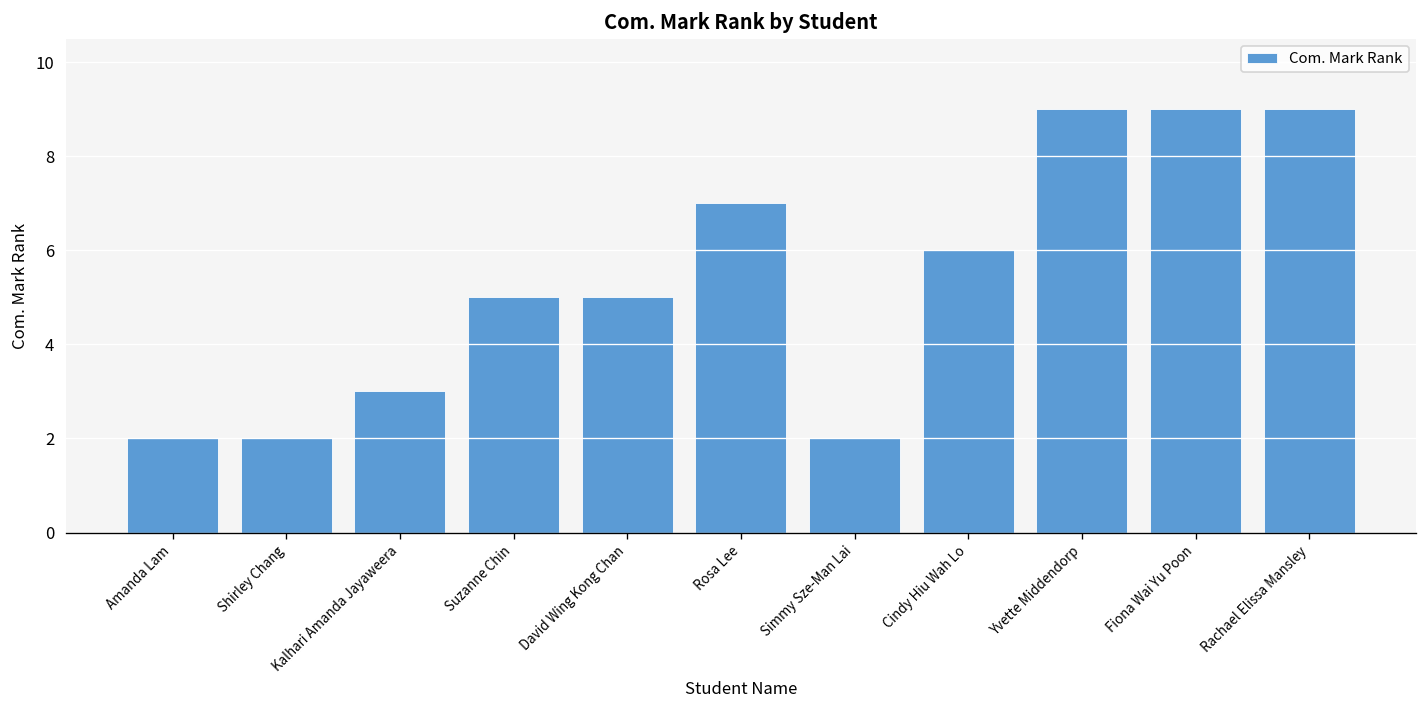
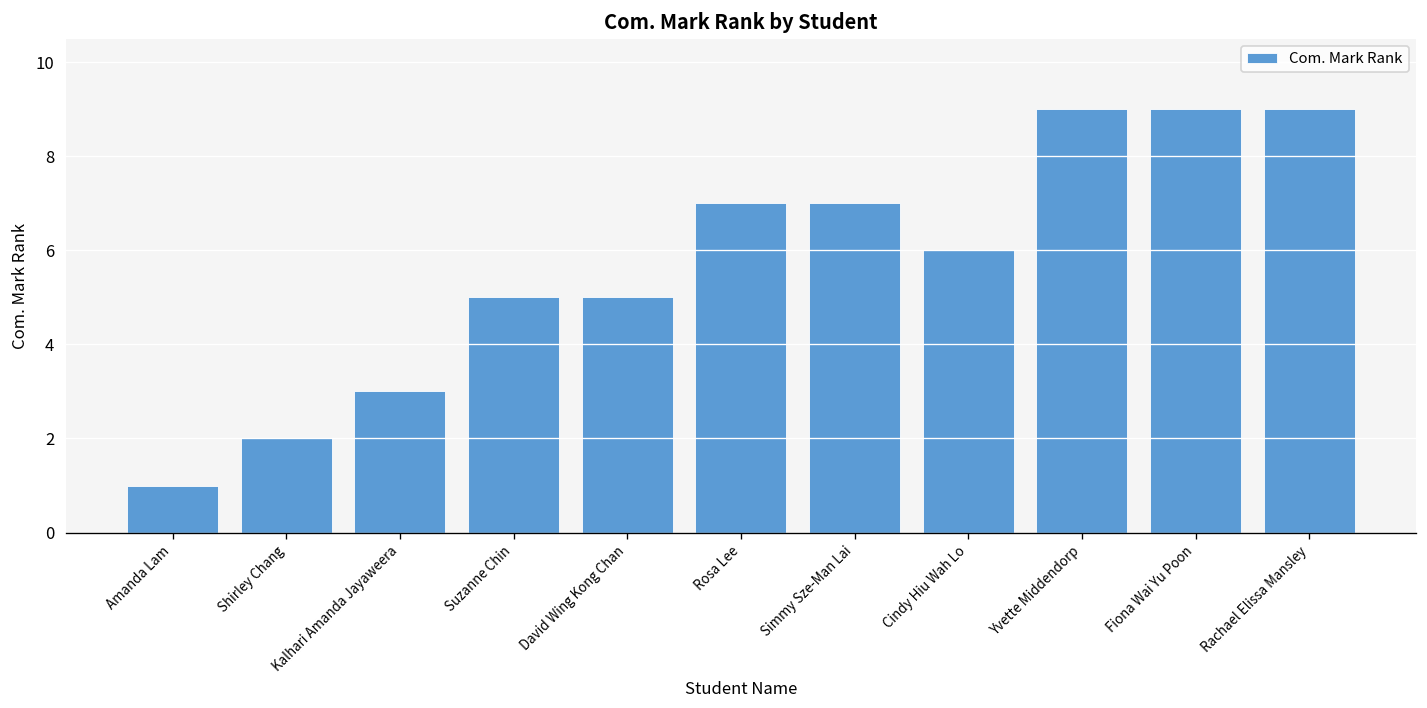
  {
-   "Amanda Lam": 2,
+   "Amanda Lam": 1,
    "Shirley Chang": 2,
    "Kalhari Amanda Jayaweera": 3,
    "Suzanne Chin": 5,
    "David Wing Kong Chan": 5,
    "Rosa Lee": 7,
-   "Simmy Sze-Man Lai": 2,
+   "Simmy Sze-Man Lai": 7,
    "Cindy Hiu Wah Lo": 6,
    "Yvette Middendorp": 9,
    "Fiona Wai Yu Poon": 9,
    "Rachael Elissa Mansley": 9
  }
